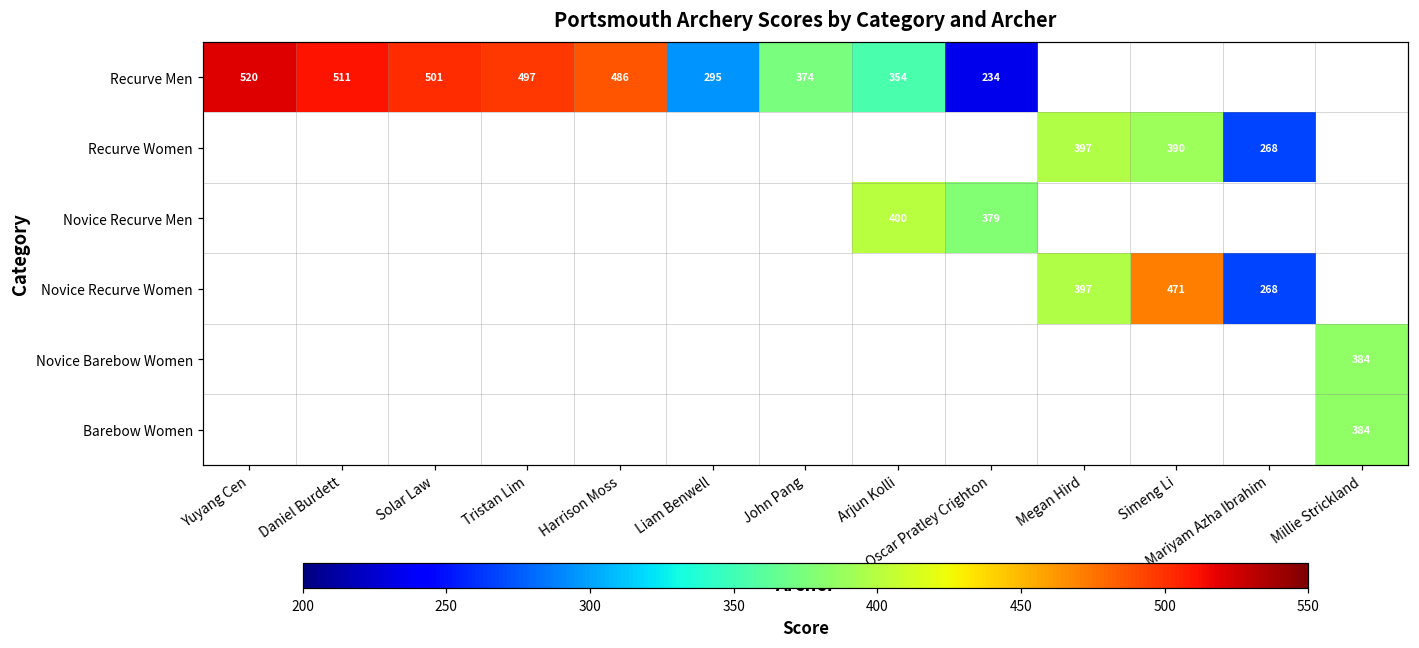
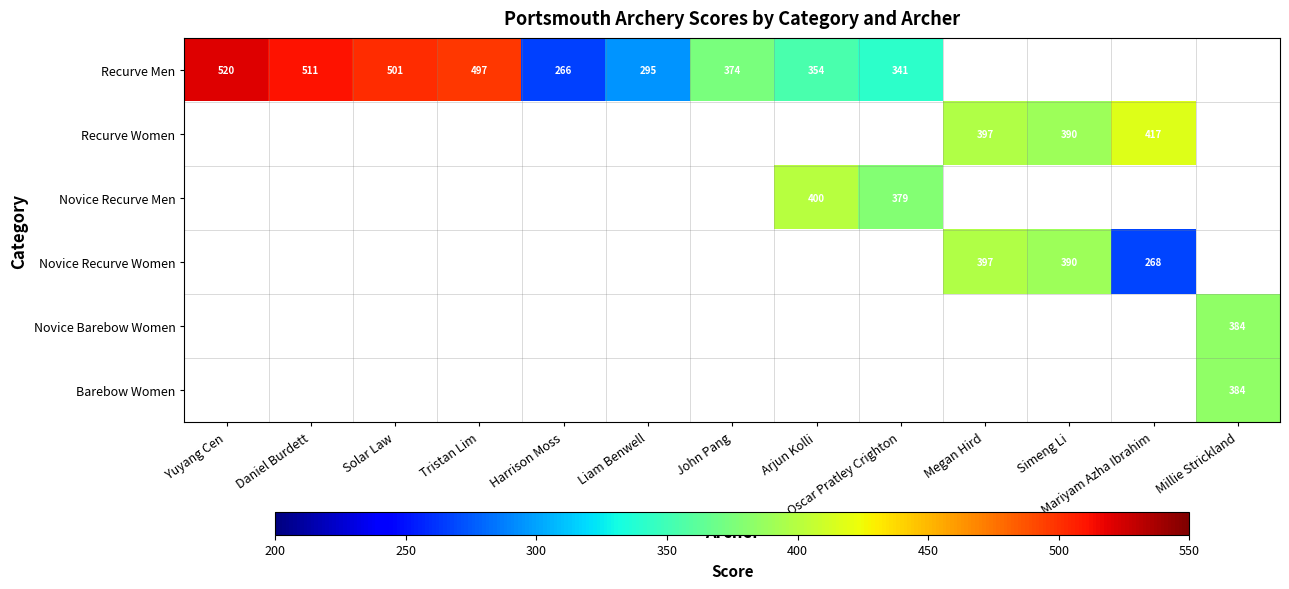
  {
    "Recurve Men": {
      "Yuyang Cen": 520,
      "Daniel Burdett": 511,
      "Solar Law": 501,
      "Tristan Lim": 497,
-     "Harrison Moss": 486,
+     "Harrison Moss": 266,
      "Liam Benwell": 295,
      "John Pang": 374,
      "Arjun Kolli": 354,
-     "Oscar Pratley Crighton": 234
+     "Oscar Pratley Crighton": 341
    },
    "Recurve Women": {
      "Megan Hird": 397,
      "Simeng Li": 390,
-     "Mariyam Azha Ibrahim": 268
+     "Mariyam Azha Ibrahim": 417
    },
    "Novice Recurve Men": {
      "Arjun Kolli": 400,
      "Oscar Pratley Crighton": 379
    },
    "Novice Recurve Women": {
      "Megan Hird": 397,
-     "Simeng Li": 471,
+     "Simeng Li": 390,
      "Mariyam Azha Ibrahim": 268
    },
    "Novice Barebow Women": {
      "Millie Strickland": 384
    },
    "Barebow Women": {
      "Millie Strickland": 384
    }
  }
